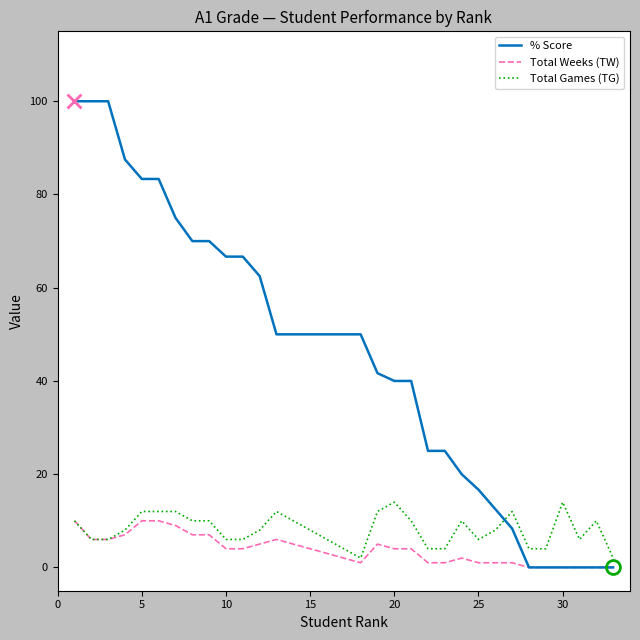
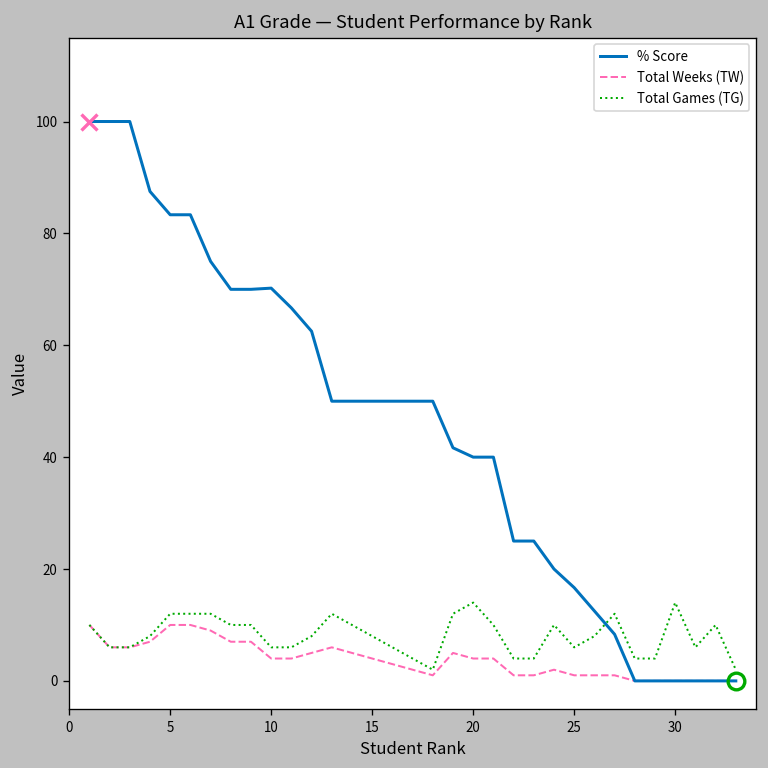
  {
    "% Score": {
      "5": 83,
-     "10": 67,
+     "10": 70,
      "15": 50,
      "20": 40,
      "25": 17
    },
    "Total Games (TG)": {
      "5": 12,
      "10": 6,
      "15": 8,
      "20": 14,
      "25": 6,
      "30": 14
    }
  }
